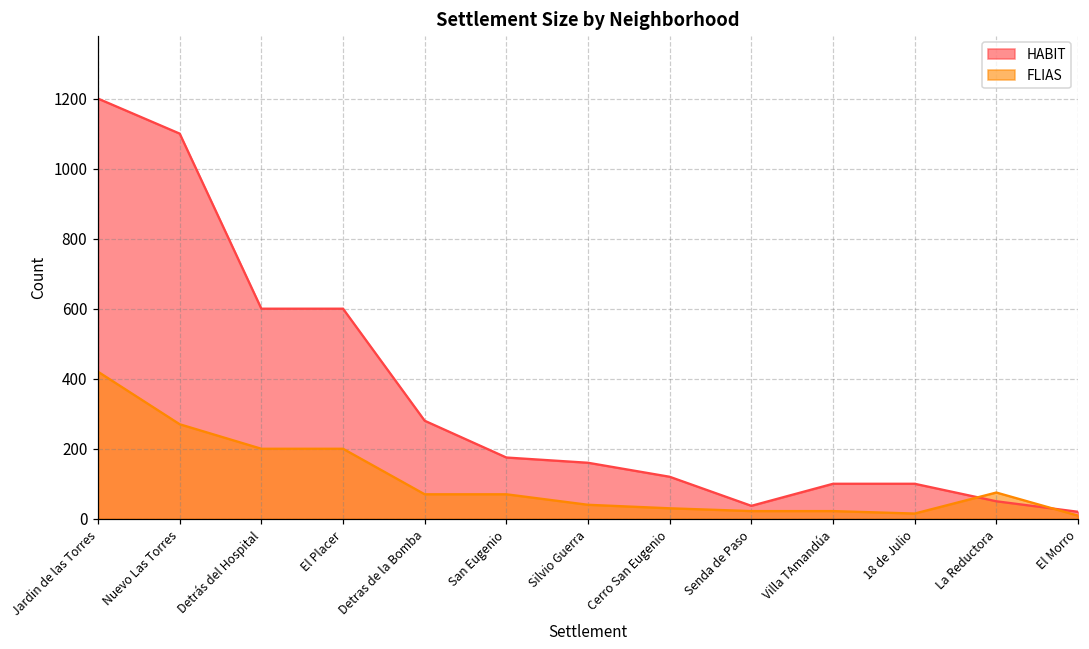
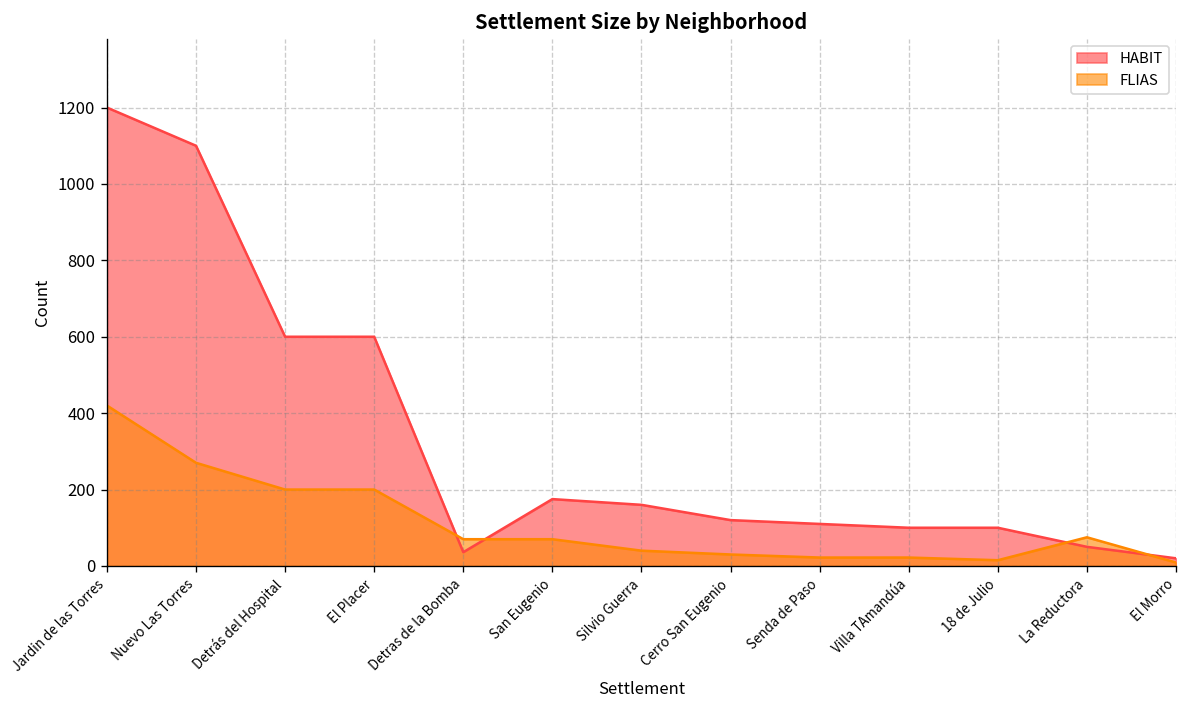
  {
    "HABIT": {
      "Jardin de las Torres": 1200,
      "Nuevo Las Torres": 1100,
      "Detrás del Hospital": 600,
      "El Placer": 600,
-     "Detras de la Bomba": 280,
+     "Detras de la Bomba": 40,
      "San Eugenio": 180,
      "Silvio Guerra": 160,
      "Cerro San Eugenio": 120,
-     "Senda de Paso": 40,
+     "Senda de Paso": 110,
      "Villa TAmandúa": 100,
      "18 de Julio": 100,
      "La Reductora": 50,
      "El Morro": 20
    },
    "FLIAS": {
      "Jardin de las Torres": 420,
      "Nuevo Las Torres": 270,
      "Detrás del Hospital": 200,
      "El Placer": 200,
      "Detras de la Bomba": 70,
      "San Eugenio": 70,
      "Silvio Guerra": 40,
      "Cerro San Eugenio": 30,
      "Senda de Paso": 20,
      "Villa TAmandúa": 20,
      "18 de Julio": 20,
      "La Reductora": 80,
      "El Morro": 10
    }
  }
